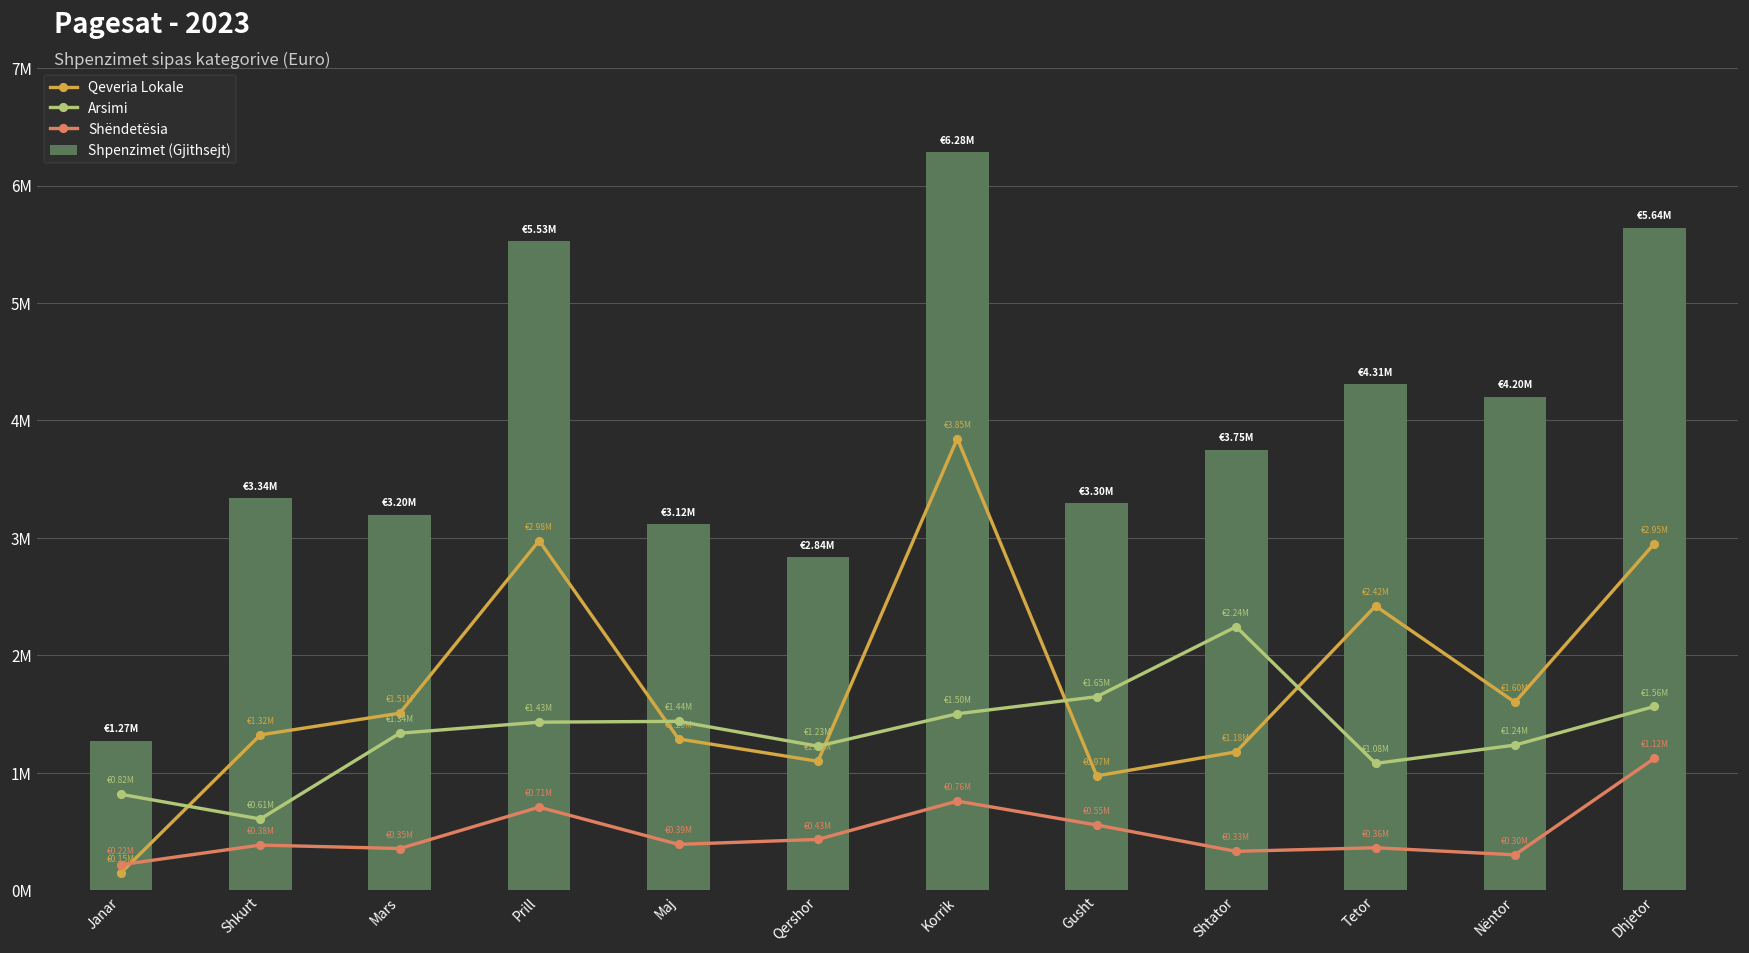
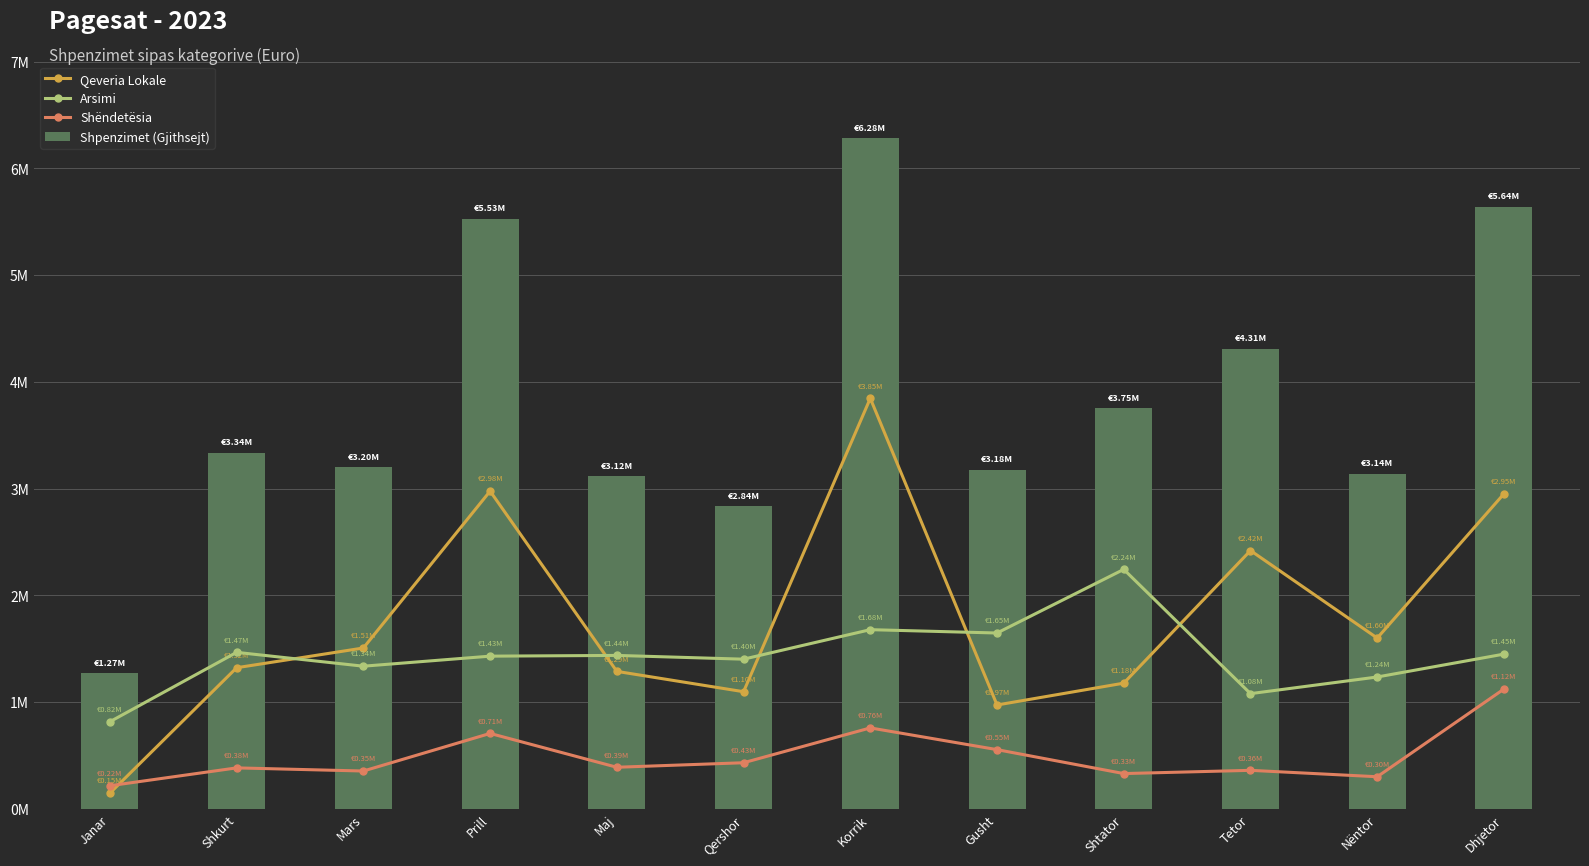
  {
    "Shpenzimet (Gjithsejt)": {
      "Janar": "€1.27M",
      "Shkurt": "€3.34M",
      "Mars": "€3.20M",
      "Prill": "€5.53M",
      "Maj": "€3.12M",
      "Qershor": "€2.84M",
      "Korrik": "€6.28M",
-     "Gusht": "€3.30M",
+     "Gusht": "€3.18M",
      "Shtator": "€3.75M",
      "Tetor": "€4.31M",
-     "Nëntor": "€4.20M",
+     "Nëntor": "€3.14M",
      "Dhjetor": "€5.64M"
    },
    "Arsimi": {
      "Janar": "€0.82M",
-     "Shkurt": "€0.61M",
+     "Shkurt": "€1.47M",
      "Prill": "€1.43M",
      "Maj": "€1.44M",
-     "Qershor": "€1.23M",
-     "Korrik": "€1.50M",
+     "Qershor": "€1.40M",
+     "Korrik": "€1.68M",
      "Gusht": "€1.65M",
      "Shtator": "€2.24M",
      "Tetor": "€1.08M",
      "Nëntor": "€1.24M",
-     "Dhjetor": "€1.56M"
+     "Dhjetor": "€1.45M"
    }
  }
